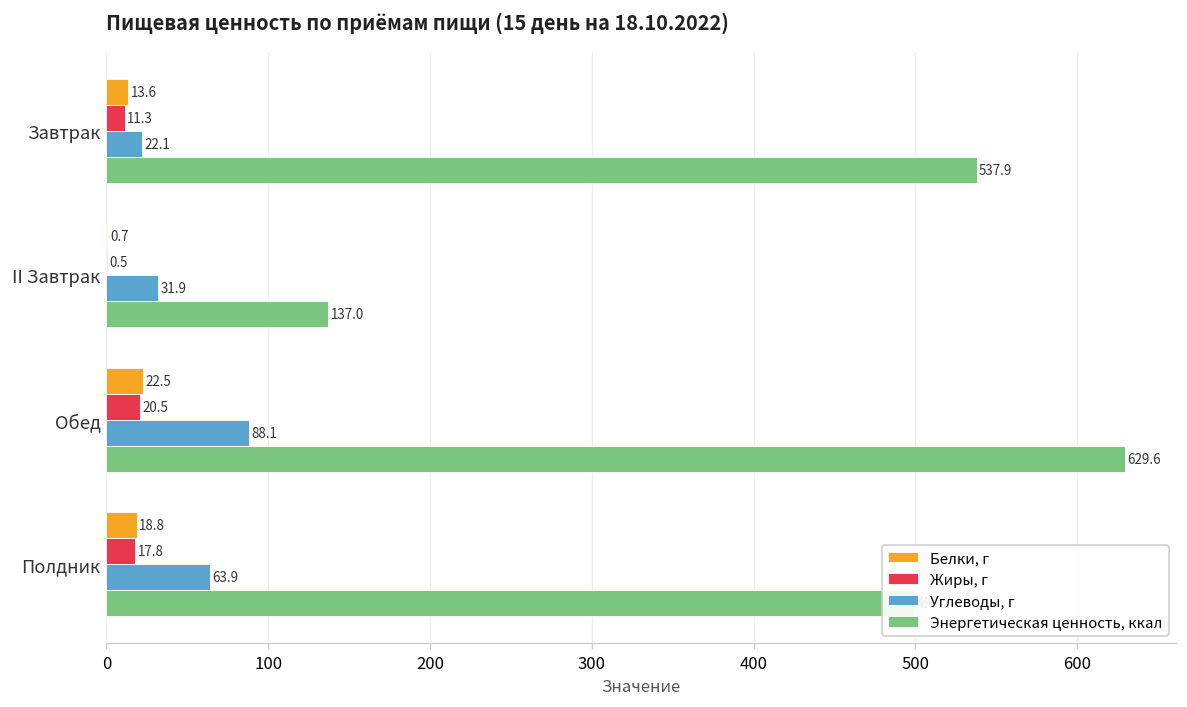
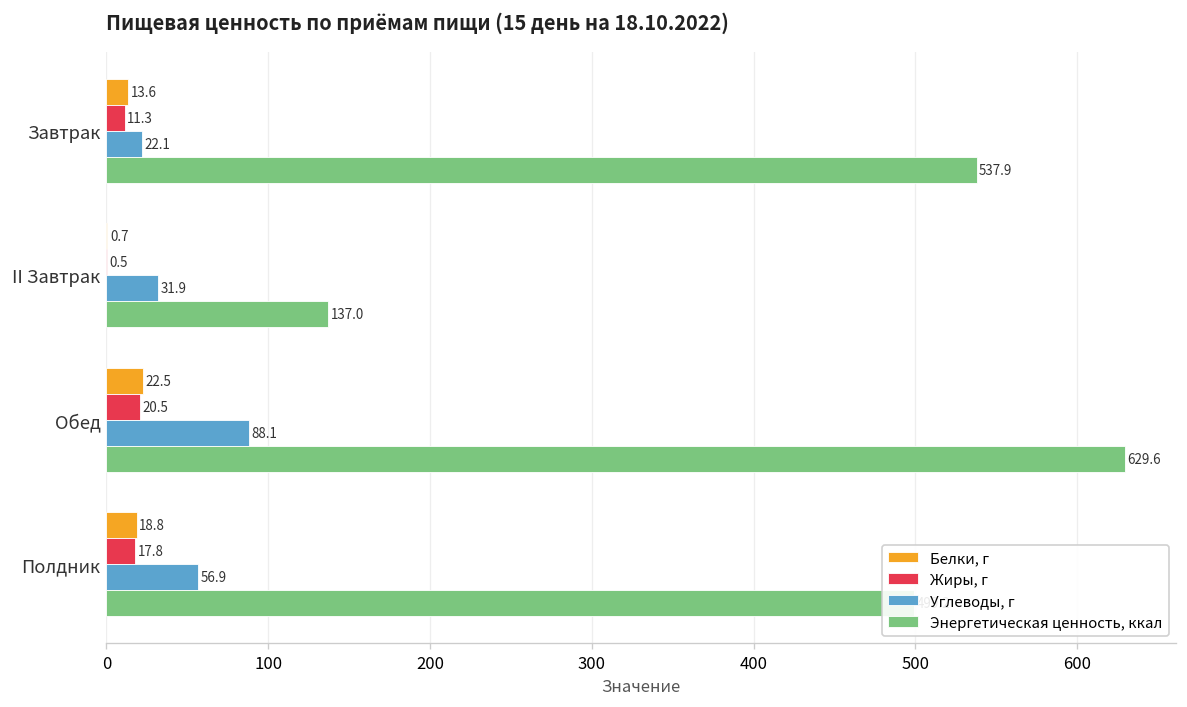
  {
    "Белки, г": {
      "Завтрак": 13.6,
      "II Завтрак": 0.7,
      "Обед": 22.5,
      "Полдник": 18.8
    },
    "Жиры, г": {
      "Завтрак": 11.3,
      "II Завтрак": 0.5,
      "Обед": 20.5,
      "Полдник": 17.8
    },
    "Углеводы, г": {
      "Завтрак": 22.1,
      "II Завтрак": 31.9,
      "Обед": 88.1,
-     "Полдник": 63.9
+     "Полдник": 56.9
    },
    "Энергетическая ценность, ккал": {
      "Завтрак": 537.9,
      "II Завтрак": 137.0,
      "Обед": 629.6
    }
  }
